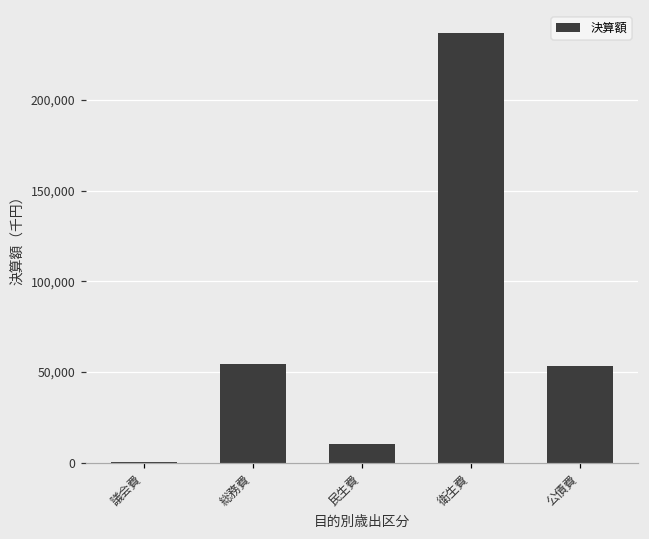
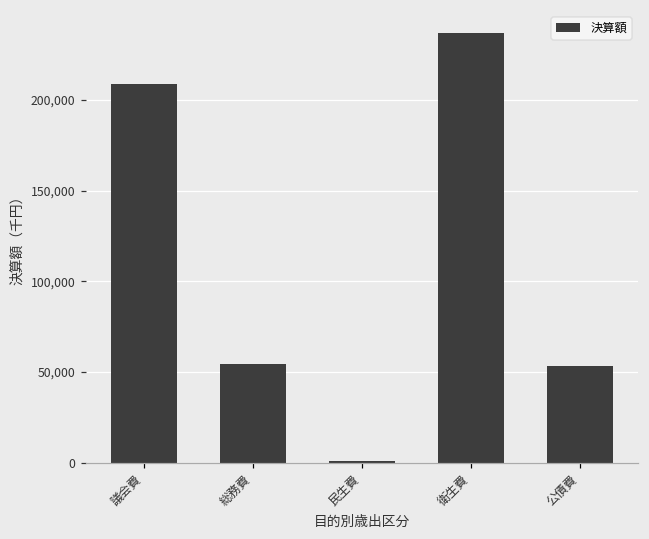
  {
-   "議会費": "0",
+   "議会費": "208,000",
    "総務費": "55,000",
-   "民生費": "10,000",
+   "民生費": "1,000",
    "衛生費": "237,000",
    "公債費": "53,000"
  }
